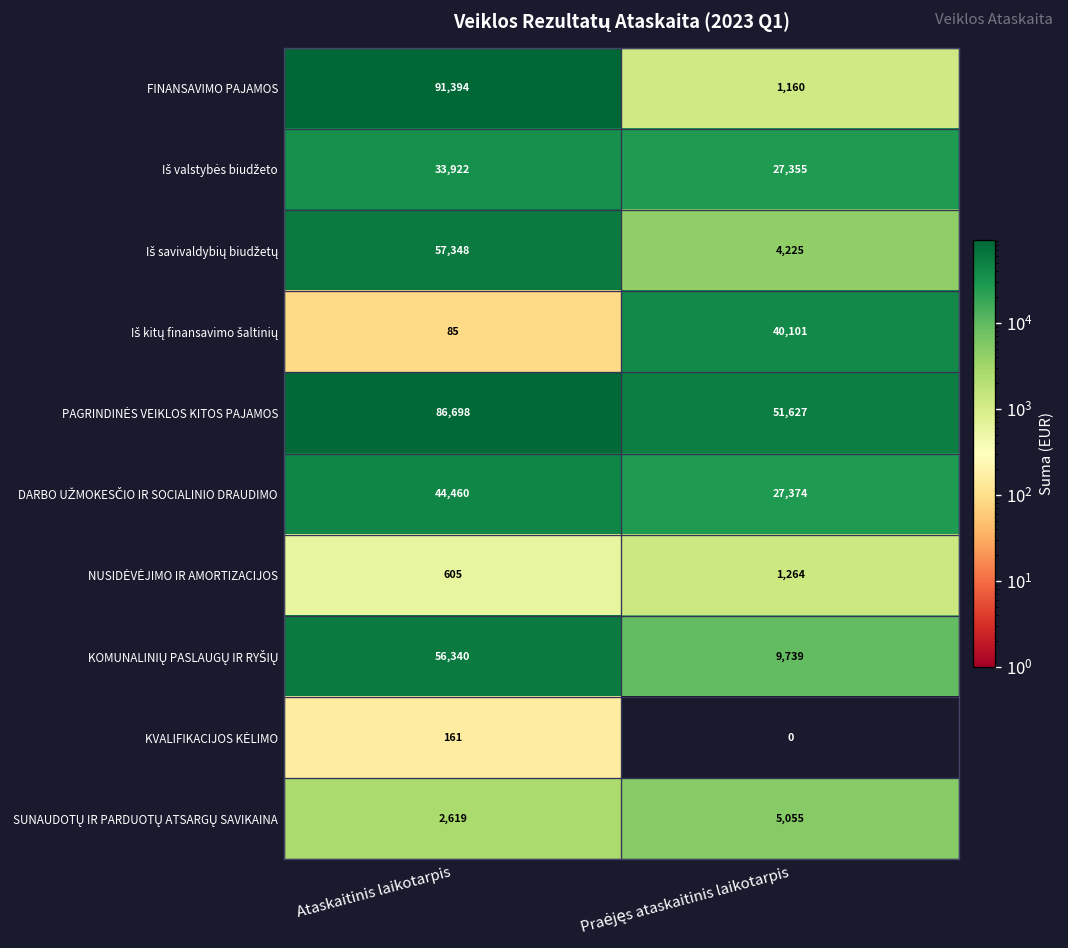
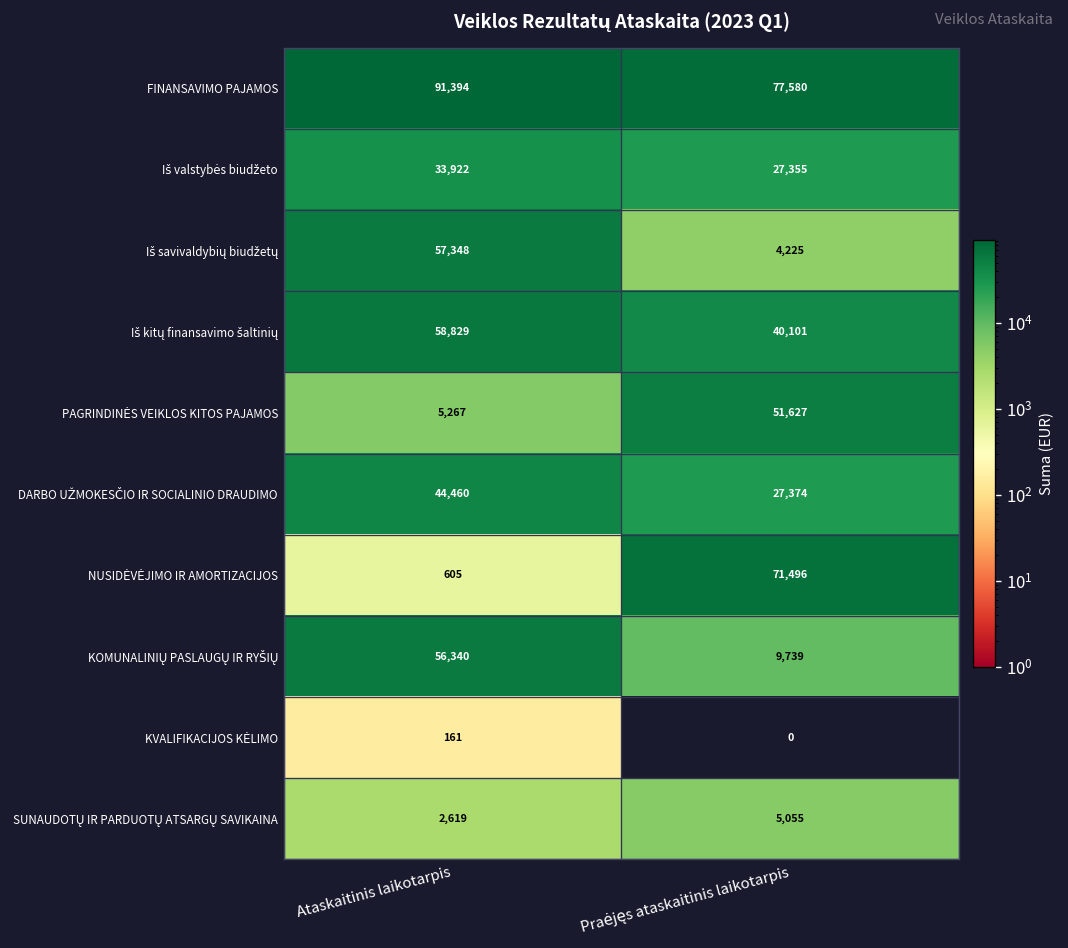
  {
    "FINANSAVIMO PAJAMOS": {
      "Ataskaitinis laikotarpis": "91,394",
-     "Praėjęs ataskaitinis laikotarpis": "1,160"
+     "Praėjęs ataskaitinis laikotarpis": "77,580"
    },
    "Iš valstybės biudžeto": {
      "Ataskaitinis laikotarpis": "33,922",
      "Praėjęs ataskaitinis laikotarpis": "27,355"
    },
    "Iš savivaldybių biudžetų": {
      "Ataskaitinis laikotarpis": "57,348",
      "Praėjęs ataskaitinis laikotarpis": "4,225"
    },
    "Iš kitų finansavimo šaltinių": {
-     "Ataskaitinis laikotarpis": "85",
+     "Ataskaitinis laikotarpis": "58,829",
      "Praėjęs ataskaitinis laikotarpis": "40,101"
    },
    "PAGRINDINĖS VEIKLOS KITOS PAJAMOS": {
-     "Ataskaitinis laikotarpis": "86,698",
+     "Ataskaitinis laikotarpis": "5,267",
      "Praėjęs ataskaitinis laikotarpis": "51,627"
    },
    "DARBO UŽMOKESČIO IR SOCIALINIO DRAUDIMO": {
      "Ataskaitinis laikotarpis": "44,460",
      "Praėjęs ataskaitinis laikotarpis": "27,374"
    },
    "NUSIDĖVĖJIMO IR AMORTIZACIJOS": {
      "Ataskaitinis laikotarpis": "605",
-     "Praėjęs ataskaitinis laikotarpis": "1,264"
+     "Praėjęs ataskaitinis laikotarpis": "71,496"
    },
    "KOMUNALINIŲ PASLAUGŲ IR RYŠIŲ": {
      "Ataskaitinis laikotarpis": "56,340",
      "Praėjęs ataskaitinis laikotarpis": "9,739"
    },
    "KVALIFIKACIJOS KĖLIMO": {
      "Ataskaitinis laikotarpis": "161",
      "Praėjęs ataskaitinis laikotarpis": "0"
    },
    "SUNAUDOTŲ IR PARDUOTŲ ATSARGŲ SAVIKAINA": {
      "Ataskaitinis laikotarpis": "2,619",
      "Praėjęs ataskaitinis laikotarpis": "5,055"
    }
  }
